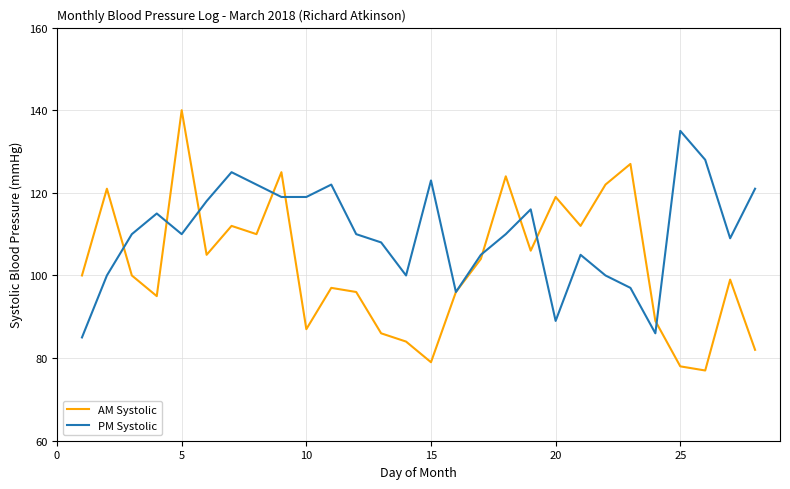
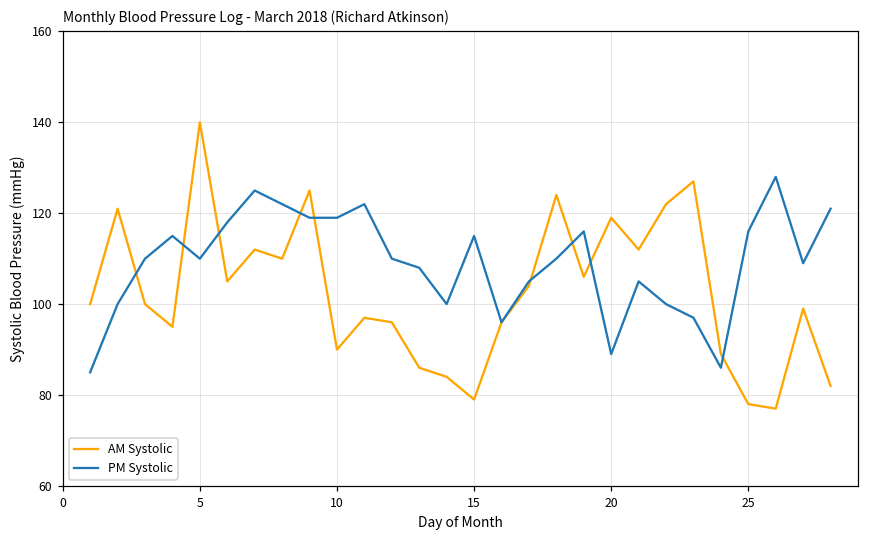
  {
    "AM Systolic": {
      "5": 140,
-     "10": 87,
+     "10": 90,
      "15": 79,
      "20": 119,
      "25": 78
    },
    "PM Systolic": {
      "5": 110,
      "10": 119,
-     "15": 123,
+     "15": 115,
      "20": 89,
-     "25": 135
+     "25": 116
    }
  }
